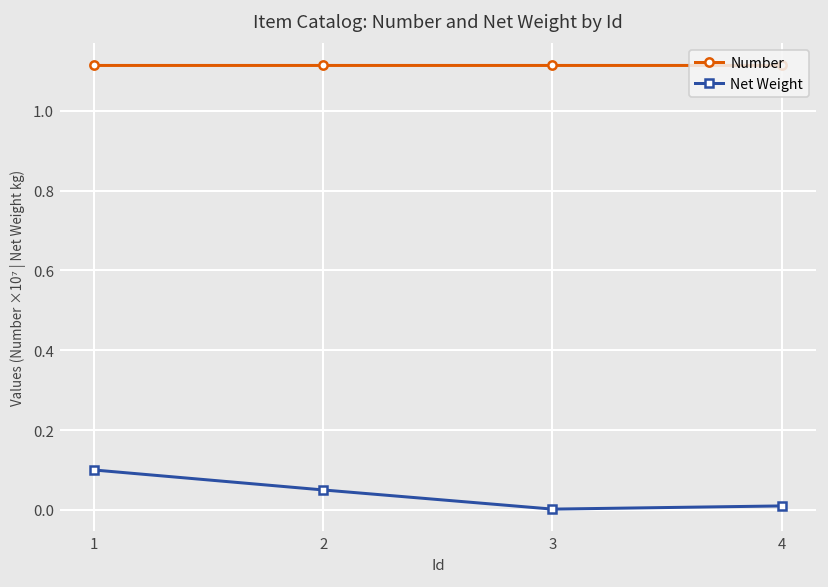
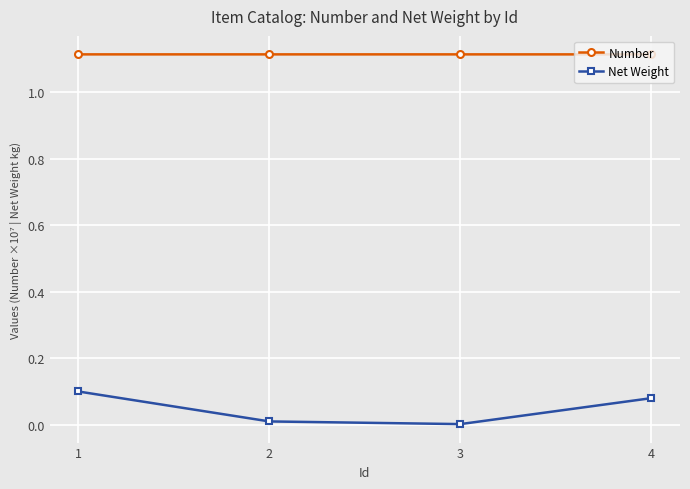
  {
    "Number": {
      "1": 1.11,
      "2": 1.11,
      "3": 1.11
    },
    "Net Weight": {
      "1": 0.10,
-     "2": 0.05,
+     "2": 0.01,
      "3": 0.00,
-     "4": 0.01
+     "4": 0.08
    }
  }
